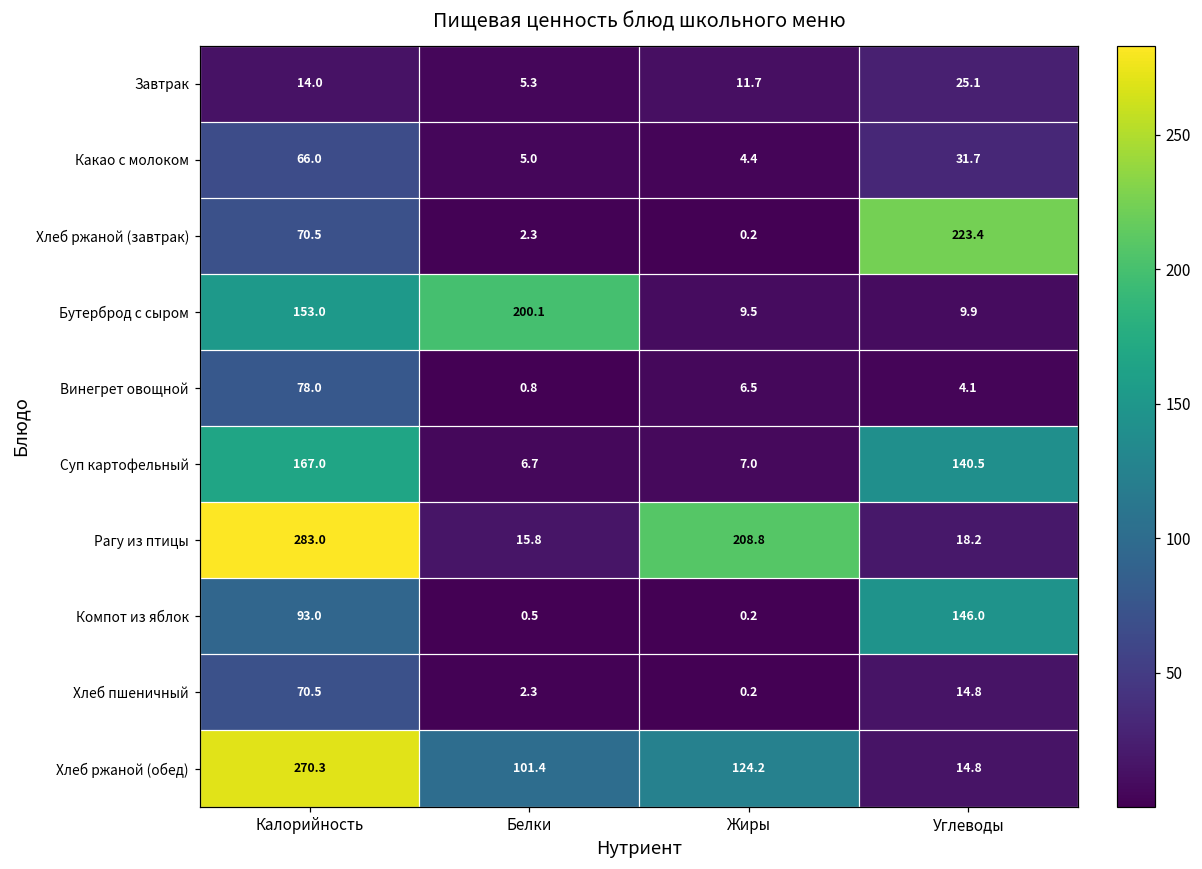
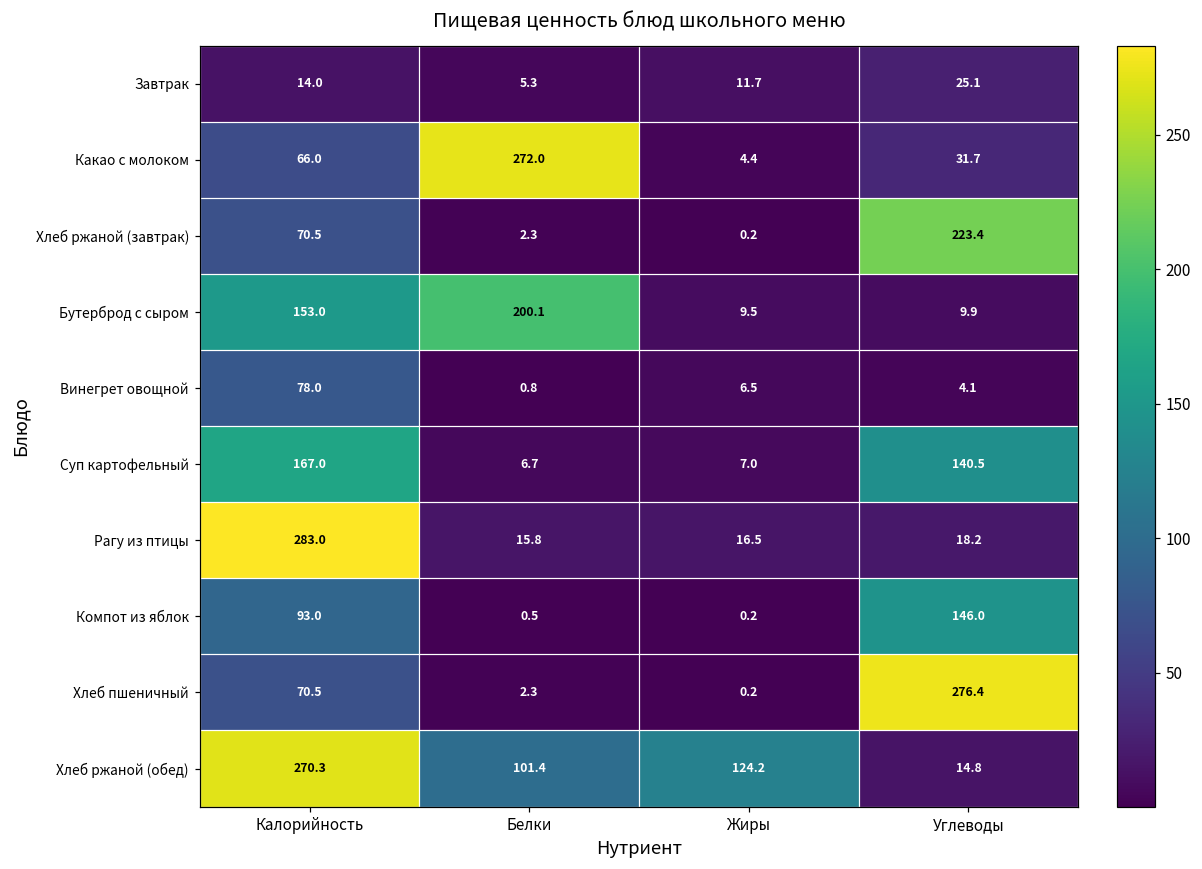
  {
    "Завтрак": {
      "Калорийность": 14.0,
      "Белки": 5.3,
      "Жиры": 11.7,
      "Углеводы": 25.1
    },
    "Какао с молоком": {
      "Калорийность": 66.0,
-     "Белки": 5.0,
+     "Белки": 272.0,
      "Жиры": 4.4,
      "Углеводы": 31.7
    },
    "Хлеб ржаной (завтрак)": {
      "Калорийность": 70.5,
      "Белки": 2.3,
      "Жиры": 0.2,
      "Углеводы": 223.4
    },
    "Бутерброд с сыром": {
      "Калорийность": 153.0,
      "Белки": 200.1,
      "Жиры": 9.5,
      "Углеводы": 9.9
    },
    "Винегрет овощной": {
      "Калорийность": 78.0,
      "Белки": 0.8,
      "Жиры": 6.5,
      "Углеводы": 4.1
    },
    "Суп картофельный": {
      "Калорийность": 167.0,
      "Белки": 6.7,
      "Жиры": 7.0,
      "Углеводы": 140.5
    },
    "Рагу из птицы": {
      "Калорийность": 283.0,
      "Белки": 15.8,
-     "Жиры": 208.8,
+     "Жиры": 16.5,
      "Углеводы": 18.2
    },
    "Компот из яблок": {
      "Калорийность": 93.0,
      "Белки": 0.5,
      "Жиры": 0.2,
      "Углеводы": 146.0
    },
    "Хлеб пшеничный": {
      "Калорийность": 70.5,
      "Белки": 2.3,
      "Жиры": 0.2,
-     "Углеводы": 14.8
+     "Углеводы": 276.4
    },
    "Хлеб ржаной (обед)": {
      "Калорийность": 270.3,
      "Белки": 101.4,
      "Жиры": 124.2,
      "Углеводы": 14.8
    }
  }
